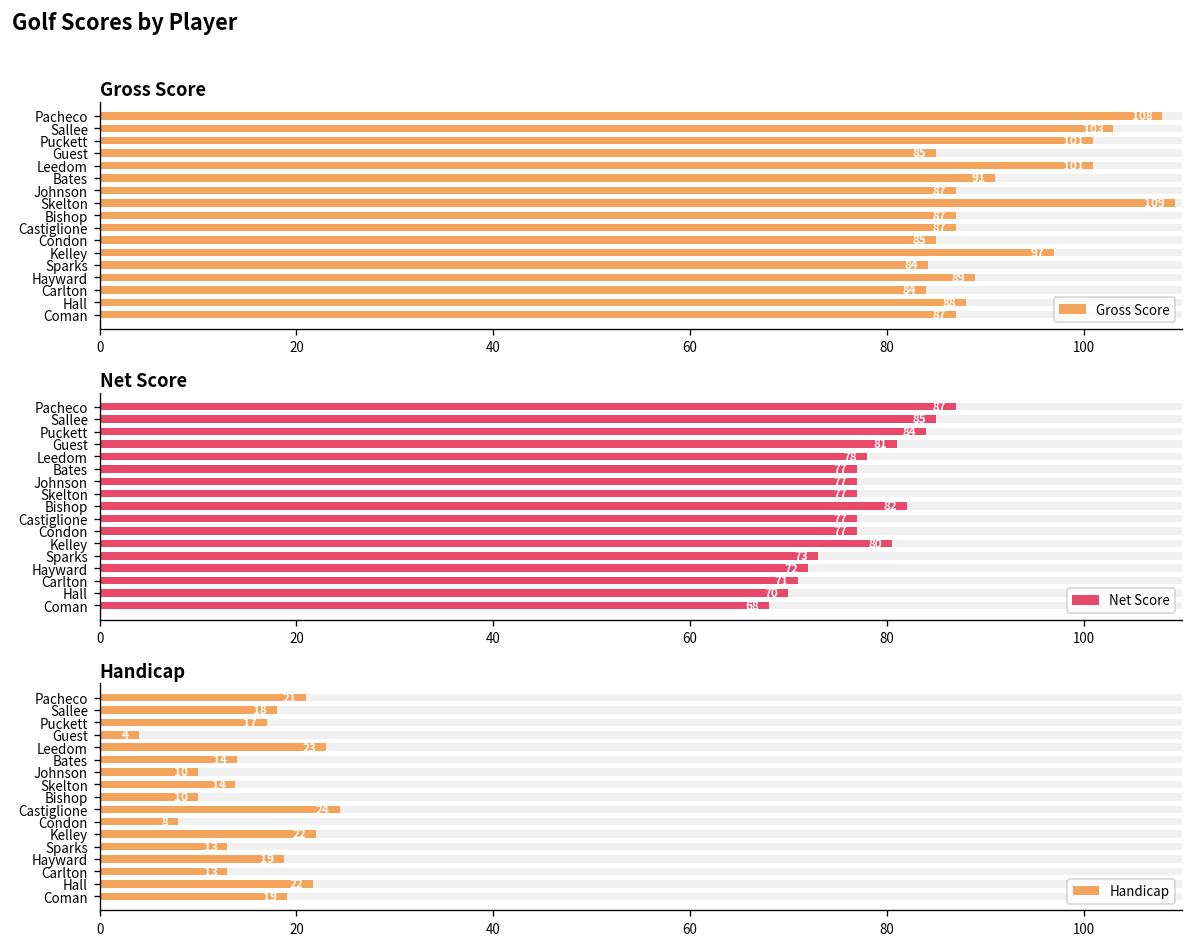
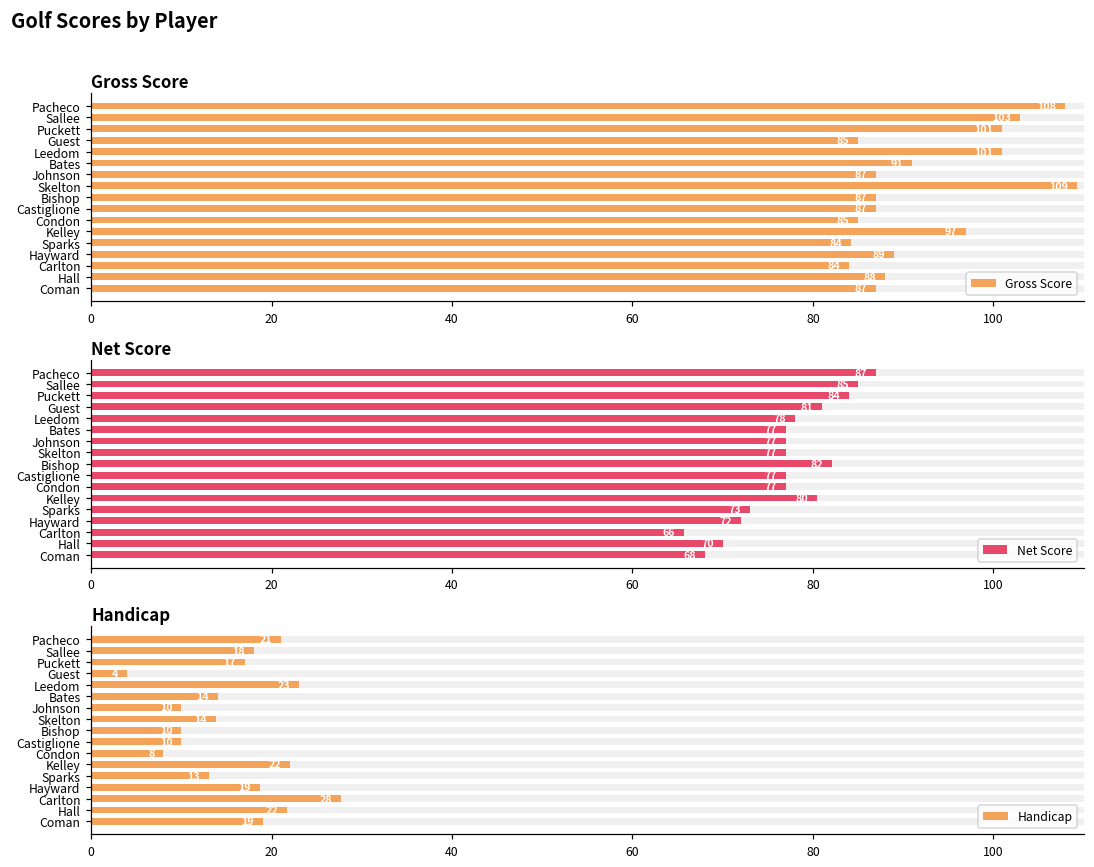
  {
    "Net Score": {
      "Net Score": {
-       "Carlton": 71
+       "Carlton": 66
      }
    },
    "Handicap": {
      "Handicap": {
-       "Castiglione": 24,
-       "Carlton": 13
+       "Castiglione": 10,
+       "Carlton": 28
      }
    }
  }
